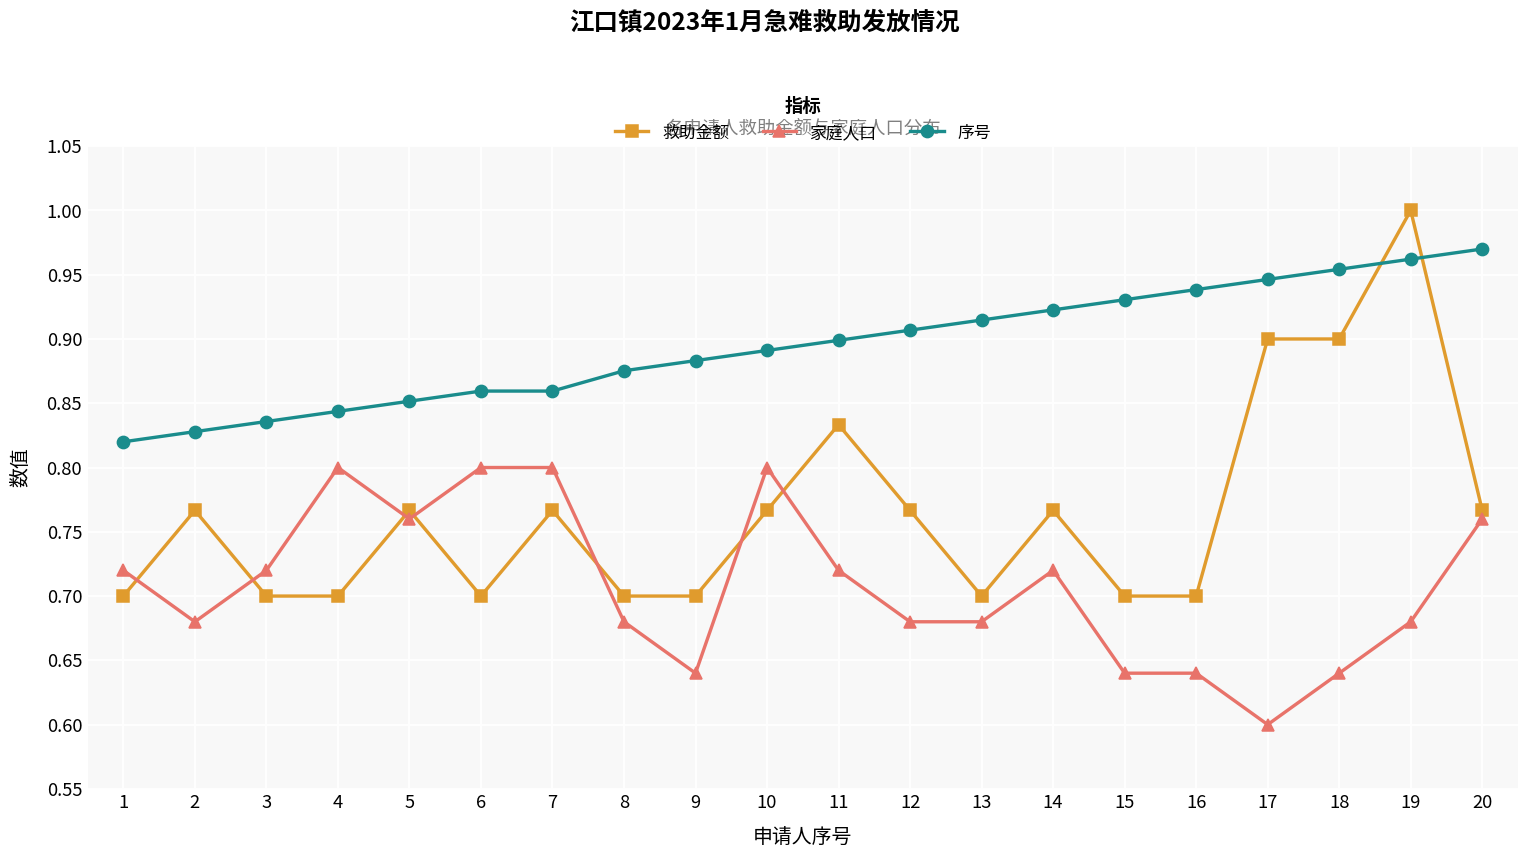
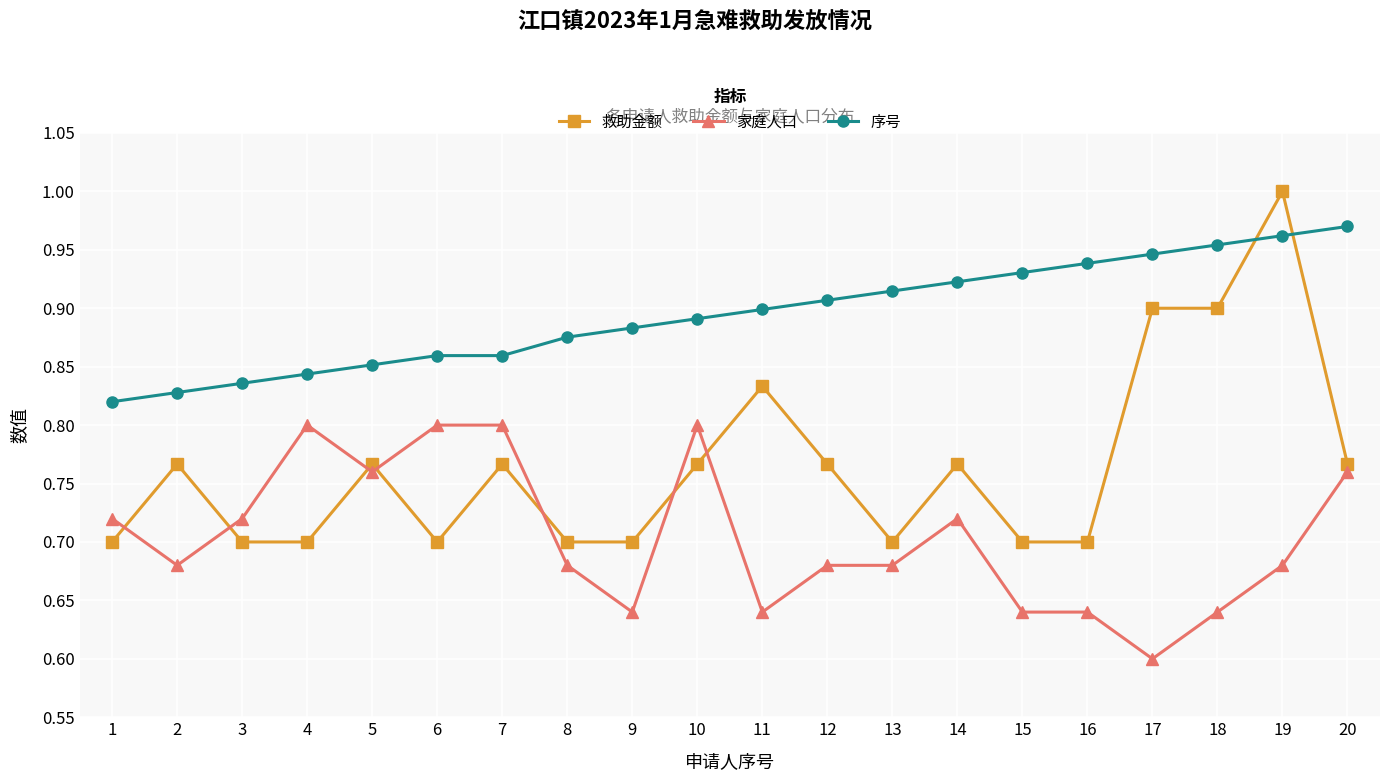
  {
    "救助金额": {
      "1": 0.700,
      "2": 0.767,
      "3": 0.700,
      "4": 0.700,
      "5": 0.767,
      "6": 0.700,
      "7": 0.767,
      "8": 0.700,
      "9": 0.700,
      "10": 0.767,
      "11": 0.833,
      "12": 0.767,
      "13": 0.700,
      "14": 0.767,
      "15": 0.700,
      "16": 0.700,
      "17": 0.900,
      "18": 0.900,
      "19": 1.000,
      "20": 0.767
    },
    "家庭人口": {
      "1": 0.720,
      "2": 0.680,
      "3": 0.720,
      "4": 0.800,
      "5": 0.760,
      "6": 0.800,
      "7": 0.800,
      "8": 0.680,
      "9": 0.640,
      "10": 0.800,
-     "11": 0.720,
+     "11": 0.640,
      "12": 0.680,
      "13": 0.680,
      "14": 0.720,
      "15": 0.640,
      "16": 0.640,
      "17": 0.600,
      "18": 0.640,
      "19": 0.680,
      "20": 0.760
    },
    "序号": {
      "1": 0.820,
      "2": 0.828,
      "3": 0.836,
      "4": 0.844,
      "5": 0.852,
      "6": 0.859,
      "7": 0.859,
      "8": 0.875,
      "9": 0.883,
      "10": 0.891,
      "11": 0.899,
      "12": 0.907,
      "13": 0.915,
      "14": 0.923,
      "15": 0.931,
      "16": 0.938,
      "17": 0.946,
      "18": 0.954,
      "19": 0.962,
      "20": 0.970
    }
  }
